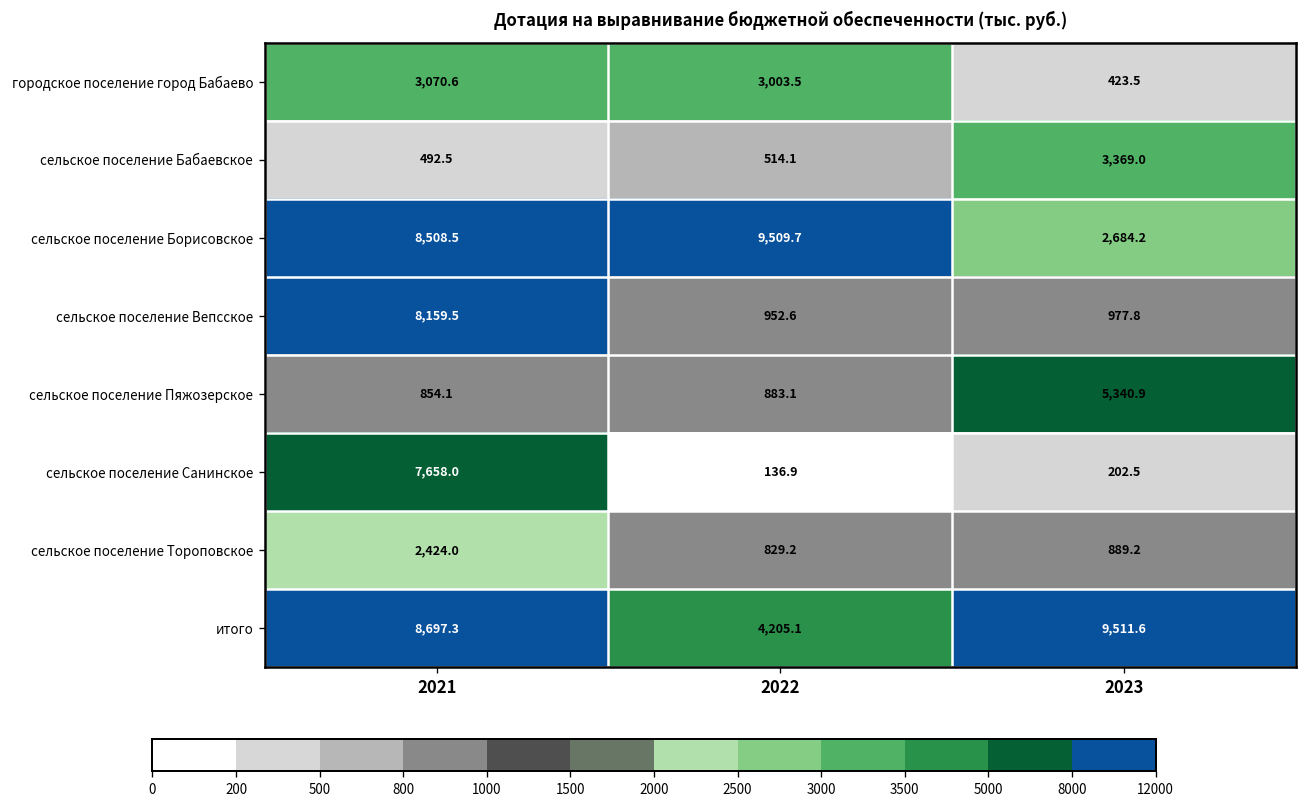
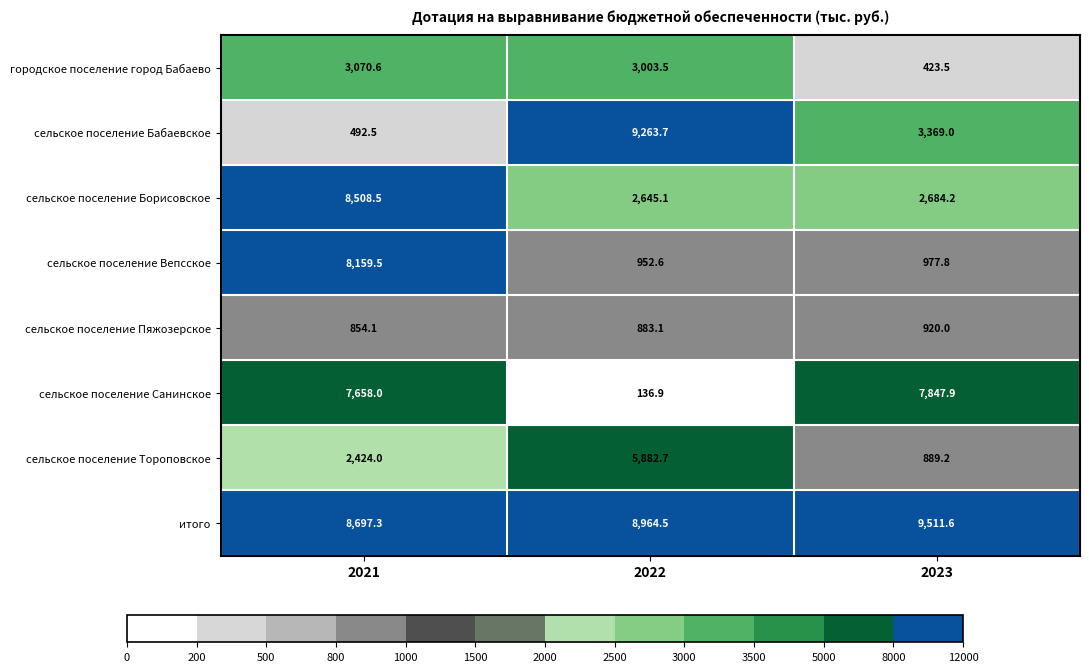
  {
    "Дотация на выравнивание бюджетной обеспеченности (тыс. руб.)": {
      "городское поселение город Бабаево": {
        "2021": "3,070.6",
        "2022": "3,003.5",
        "2023": "423.5"
      },
      "сельское поселение Бабаевское": {
        "2021": "492.5",
-       "2022": "514.1",
+       "2022": "9,263.7",
        "2023": "3,369.0"
      },
      "сельское поселение Борисовское": {
        "2021": "8,508.5",
-       "2022": "9,509.7",
+       "2022": "2,645.1",
        "2023": "2,684.2"
      },
      "сельское поселение Вепсское": {
        "2021": "8,159.5",
        "2022": "952.6",
        "2023": "977.8"
      },
      "сельское поселение Пяжозерское": {
        "2021": "854.1",
        "2022": "883.1",
-       "2023": "5,340.9"
+       "2023": "920.0"
      },
      "сельское поселение Санинское": {
        "2021": "7,658.0",
        "2022": "136.9",
-       "2023": "202.5"
+       "2023": "7,847.9"
      },
      "сельское поселение Тороповское": {
        "2021": "2,424.0",
-       "2022": "829.2",
+       "2022": "5,882.7",
        "2023": "889.2"
      },
      "итого": {
        "2021": "8,697.3",
-       "2022": "4,205.1",
+       "2022": "8,964.5",
        "2023": "9,511.6"
      }
    }
  }
